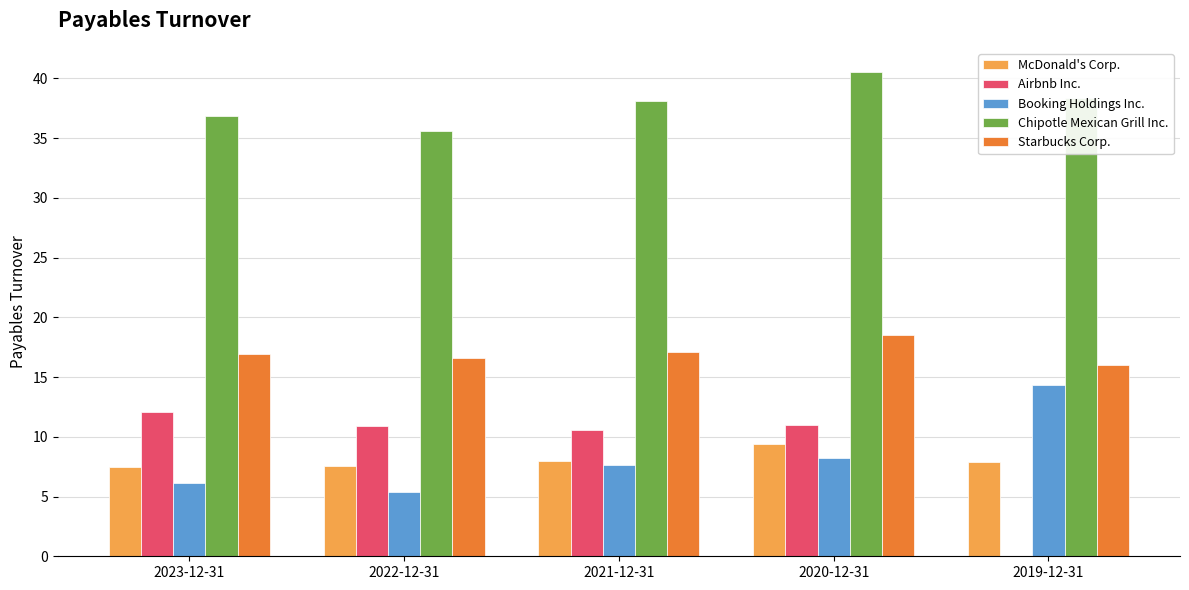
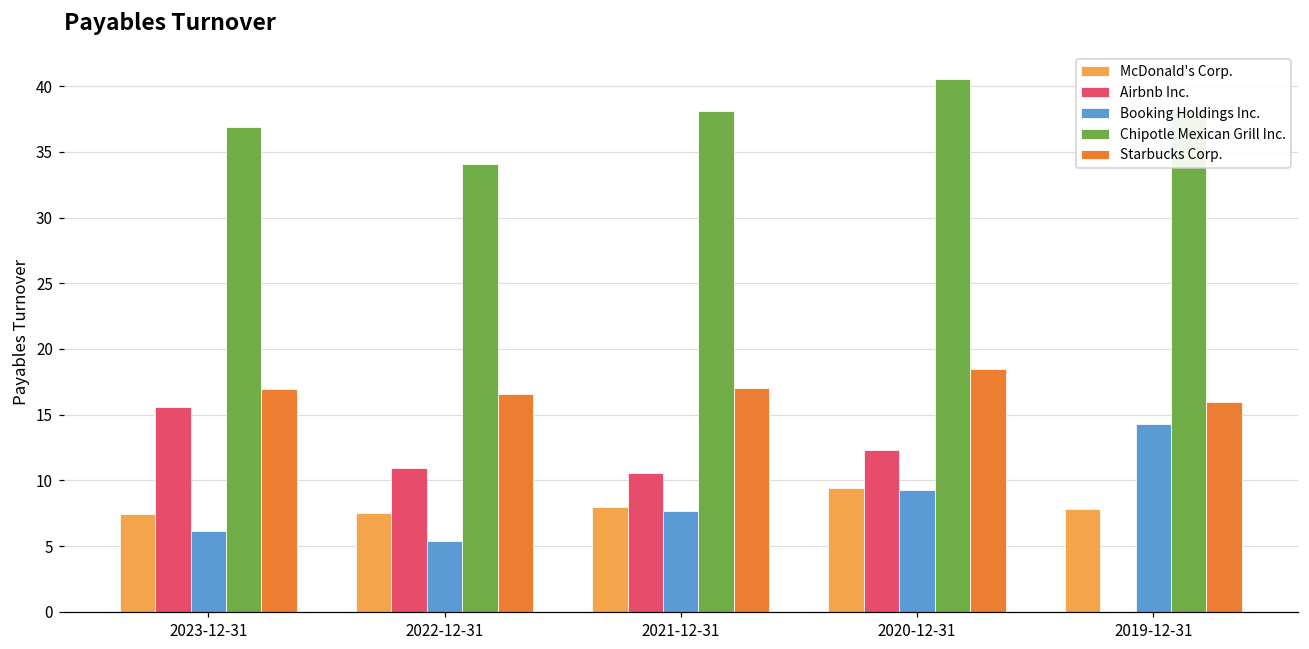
  {
    "Airbnb Inc.": {
-     "2023-12-31": 12.1,
+     "2023-12-31": 15.6,
      "2022-12-31": 10.9,
      "2021-12-31": 10.6,
-     "2020-12-31": 11.0,
+     "2020-12-31": 12.4,
      "2019-12-31": 0.0
    },
    "Booking Holdings Inc.": {
      "2023-12-31": 6.1,
      "2022-12-31": 5.4,
      "2021-12-31": 7.7,
-     "2020-12-31": 8.2,
+     "2020-12-31": 9.3,
      "2019-12-31": 14.3
    },
    "Chipotle Mexican Grill Inc.": {
      "2023-12-31": 36.9,
-     "2022-12-31": 35.6,
+     "2022-12-31": 34.1,
      "2021-12-31": 38.1,
      "2020-12-31": 40.5
    }
  }
